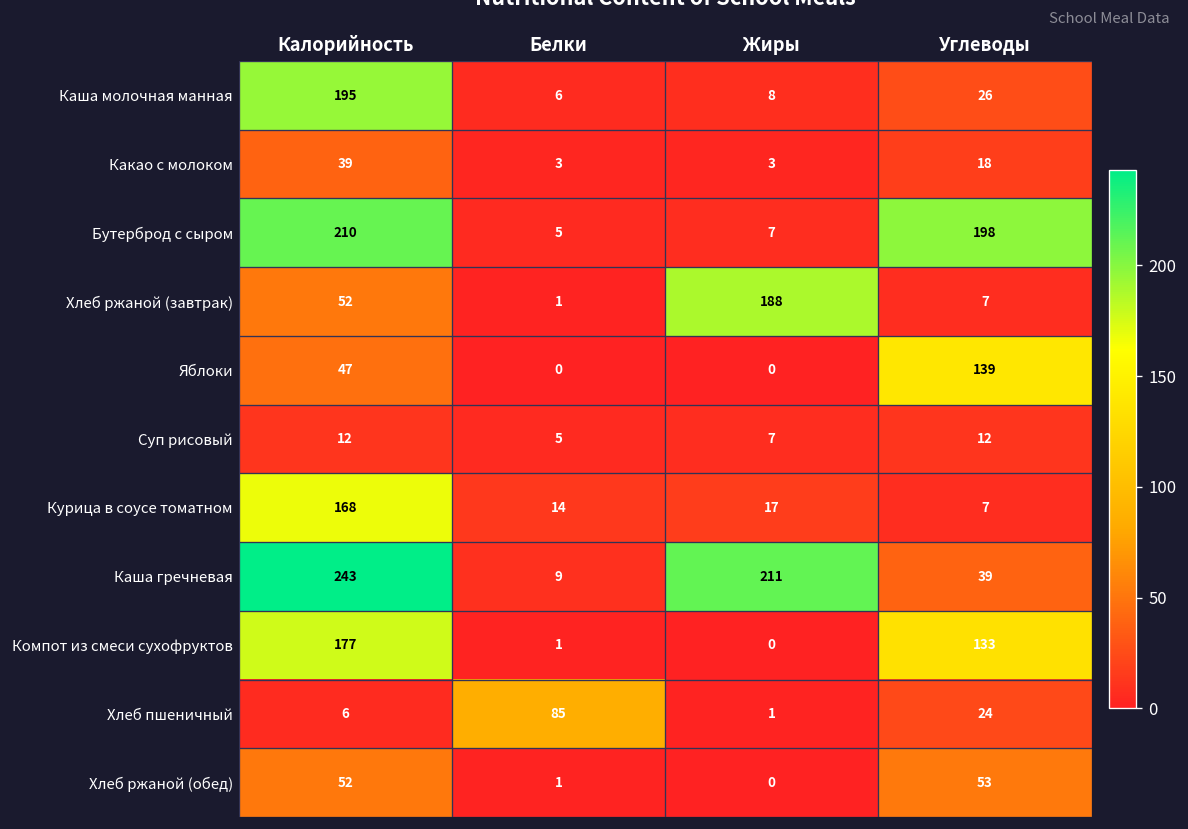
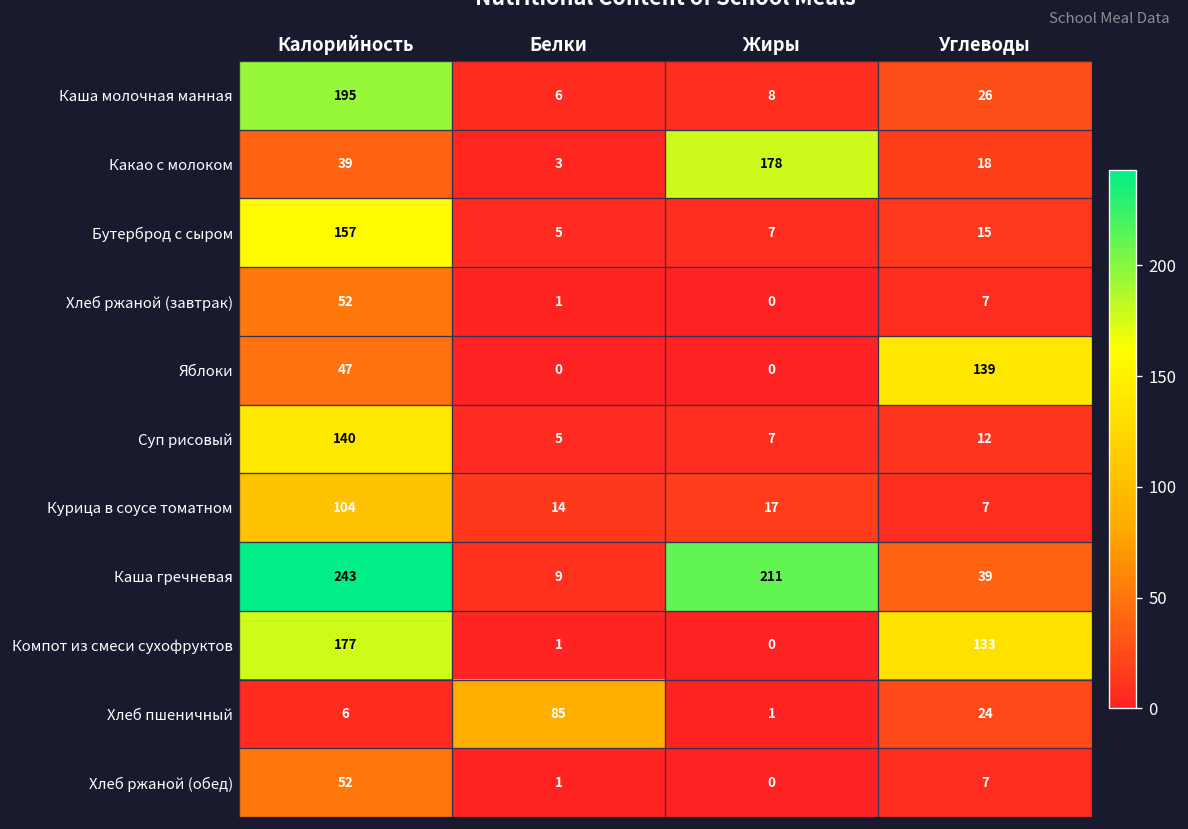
  {
    "Каша молочная манная": {
      "Калорийность": 195,
      "Белки": 6,
      "Жиры": 8,
      "Углеводы": 26
    },
    "Какао с молоком": {
      "Калорийность": 39,
      "Белки": 3,
-     "Жиры": 3,
+     "Жиры": 178,
      "Углеводы": 18
    },
    "Бутерброд с сыром": {
-     "Калорийность": 210,
+     "Калорийность": 157,
      "Белки": 5,
      "Жиры": 7,
-     "Углеводы": 198
+     "Углеводы": 15
    },
    "Хлеб ржаной (завтрак)": {
      "Калорийность": 52,
      "Белки": 1,
-     "Жиры": 188,
+     "Жиры": 0,
      "Углеводы": 7
    },
    "Яблоки": {
      "Калорийность": 47,
      "Белки": 0,
      "Жиры": 0,
      "Углеводы": 139
    },
    "Суп рисовый": {
-     "Калорийность": 12,
+     "Калорийность": 140,
      "Белки": 5,
      "Жиры": 7,
      "Углеводы": 12
    },
    "Курица в соусе томатном": {
-     "Калорийность": 168,
+     "Калорийность": 104,
      "Белки": 14,
      "Жиры": 17,
      "Углеводы": 7
    },
    "Каша гречневая": {
      "Калорийность": 243,
      "Белки": 9,
      "Жиры": 211,
      "Углеводы": 39
    },
    "Компот из смеси сухофруктов": {
      "Калорийность": 177,
      "Белки": 1,
      "Жиры": 0,
      "Углеводы": 133
    },
    "Хлеб пшеничный": {
      "Калорийность": 6,
      "Белки": 85,
      "Жиры": 1,
      "Углеводы": 24
    },
    "Хлеб ржаной (обед)": {
      "Калорийность": 52,
      "Белки": 1,
      "Жиры": 0,
-     "Углеводы": 53
+     "Углеводы": 7
    }
  }
